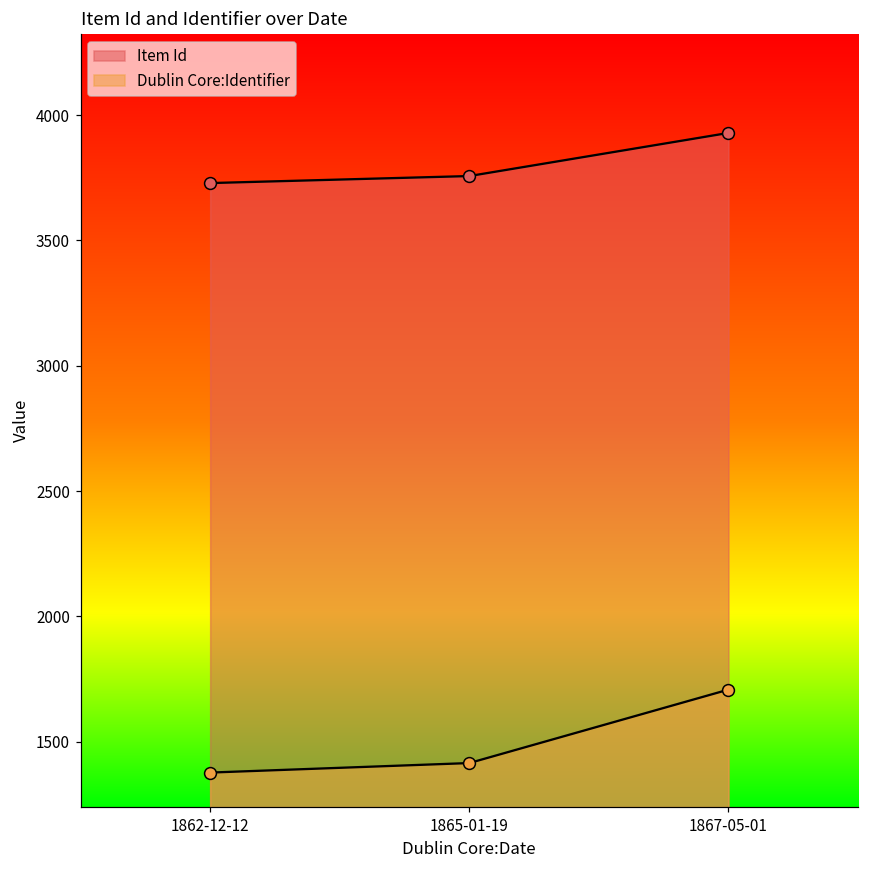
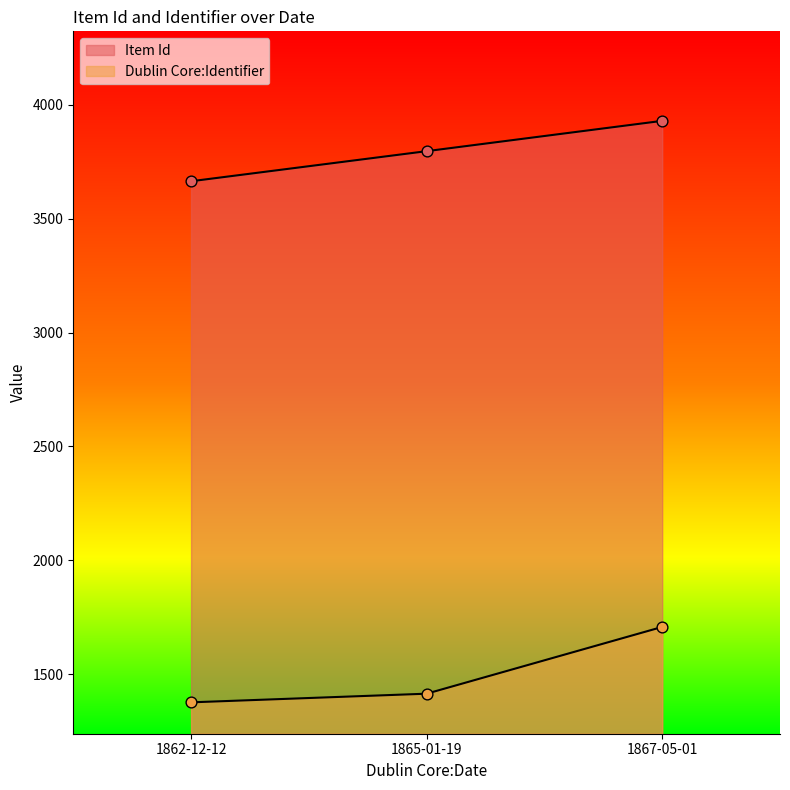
  {
    "Item Id": {
-     "1862-12-12": 3730,
-     "1865-01-19": 3760,
+     "1862-12-12": 3660,
+     "1865-01-19": 3800,
      "1867-05-01": 3930
    },
    "Dublin Core:Identifier": {
      "1862-12-12": 1380,
      "1865-01-19": 1420,
      "1867-05-01": 1710
    }
  }
